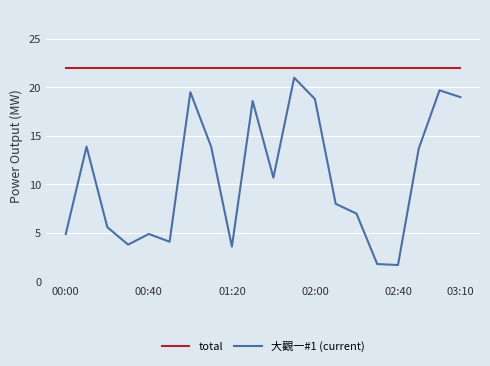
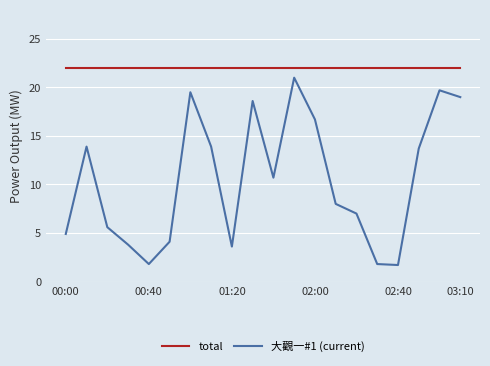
  {
    "total": {
      "00:00": 22,
      "00:40": 22,
      "01:20": 22,
      "02:00": 22,
      "02:40": 22,
      "03:10": 22
    },
    "大觀一#1 (current)": {
      "00:00": 5,
-     "00:40": 5,
+     "00:40": 2,
      "01:20": 4,
-     "02:00": 19,
+     "02:00": 17,
      "02:40": 2,
      "03:10": 19
    }
  }
